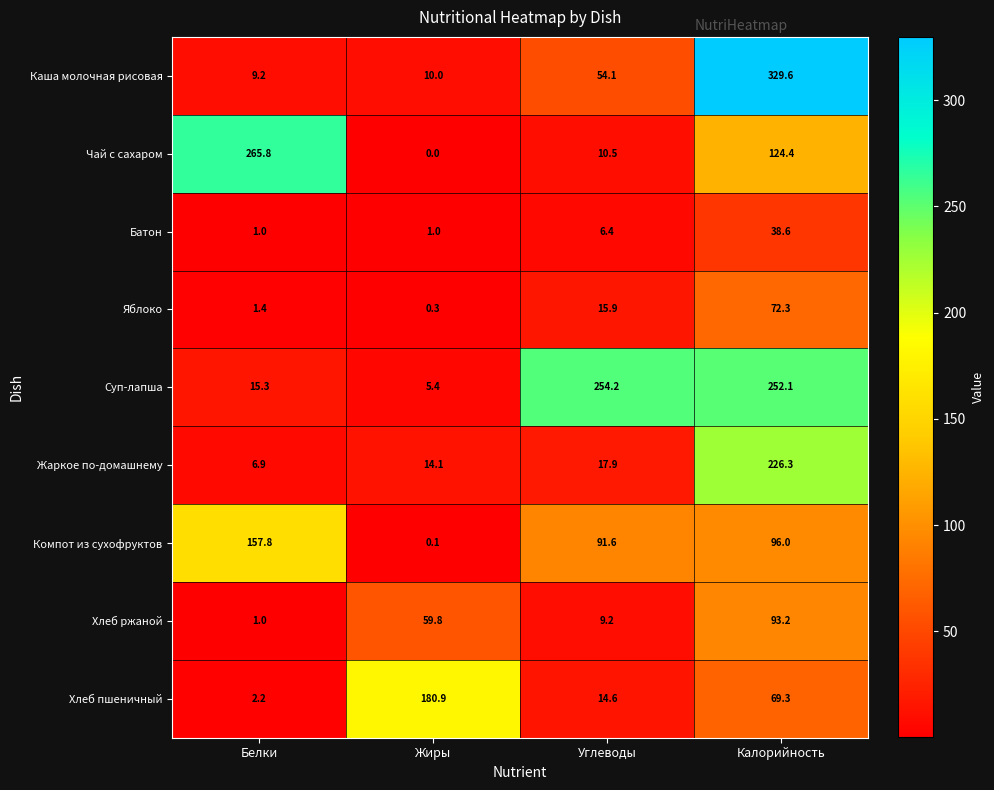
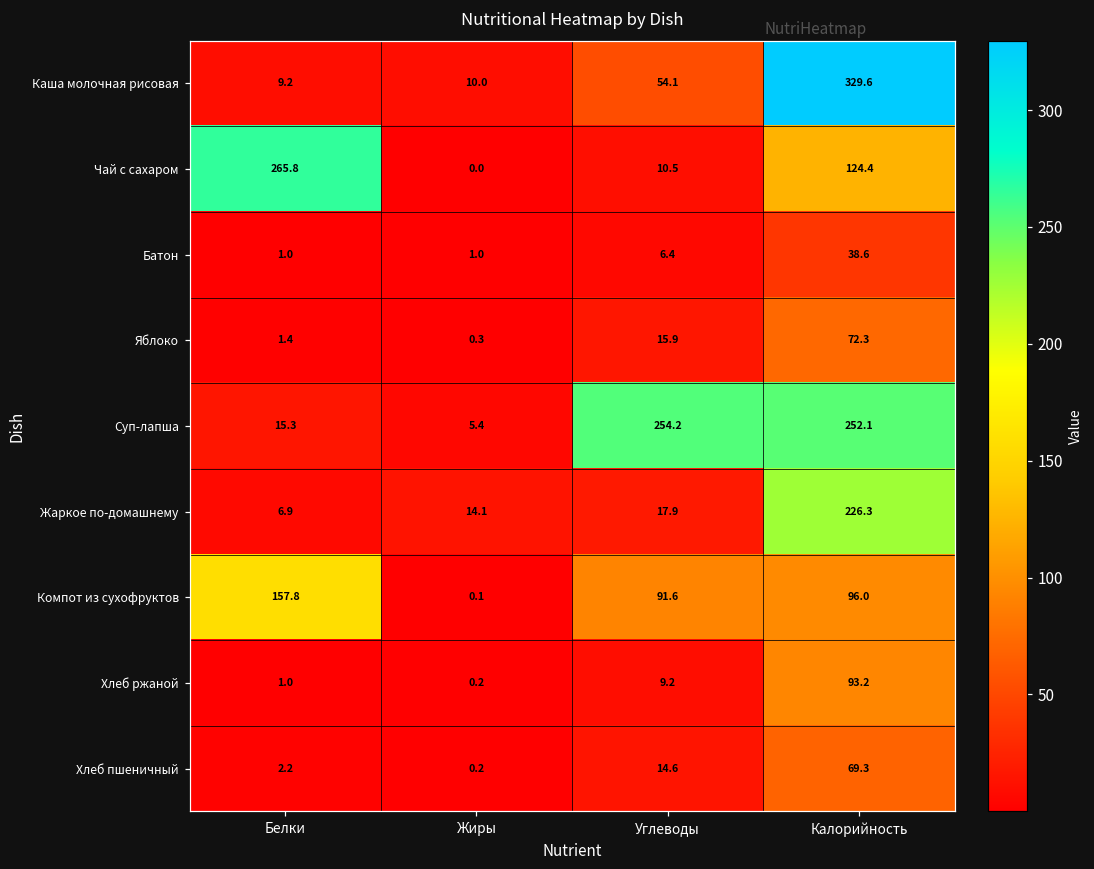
  {
    "Каша молочная рисовая": {
      "Белки": 9.2,
      "Жиры": 10.0,
      "Углеводы": 54.1,
      "Калорийность": 329.6
    },
    "Чай с сахаром": {
      "Белки": 265.8,
      "Жиры": 0.0,
      "Углеводы": 10.5,
      "Калорийность": 124.4
    },
    "Батон": {
      "Белки": 1.0,
      "Жиры": 1.0,
      "Углеводы": 6.4,
      "Калорийность": 38.6
    },
    "Яблоко": {
      "Белки": 1.4,
      "Жиры": 0.3,
      "Углеводы": 15.9,
      "Калорийность": 72.3
    },
    "Суп-лапша": {
      "Белки": 15.3,
      "Жиры": 5.4,
      "Углеводы": 254.2,
      "Калорийность": 252.1
    },
    "Жаркое по-домашнему": {
      "Белки": 6.9,
      "Жиры": 14.1,
      "Углеводы": 17.9,
      "Калорийность": 226.3
    },
    "Компот из сухофруктов": {
      "Белки": 157.8,
      "Жиры": 0.1,
      "Углеводы": 91.6,
      "Калорийность": 96.0
    },
    "Хлеб ржаной": {
      "Белки": 1.0,
-     "Жиры": 59.8,
+     "Жиры": 0.2,
      "Углеводы": 9.2,
      "Калорийность": 93.2
    },
    "Хлеб пшеничный": {
      "Белки": 2.2,
-     "Жиры": 180.9,
+     "Жиры": 0.2,
      "Углеводы": 14.6,
      "Калорийность": 69.3
    }
  }
